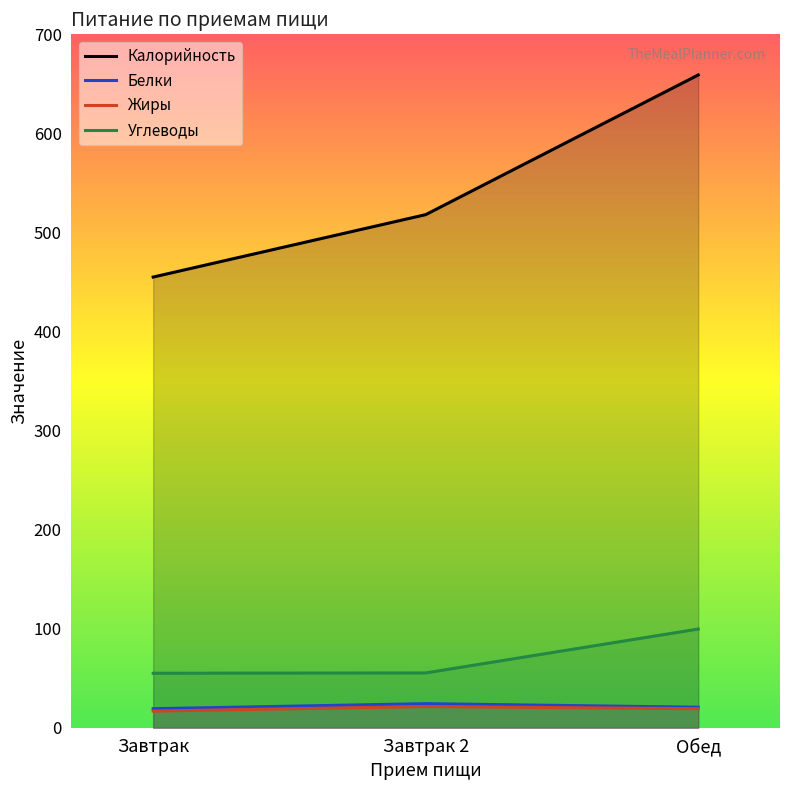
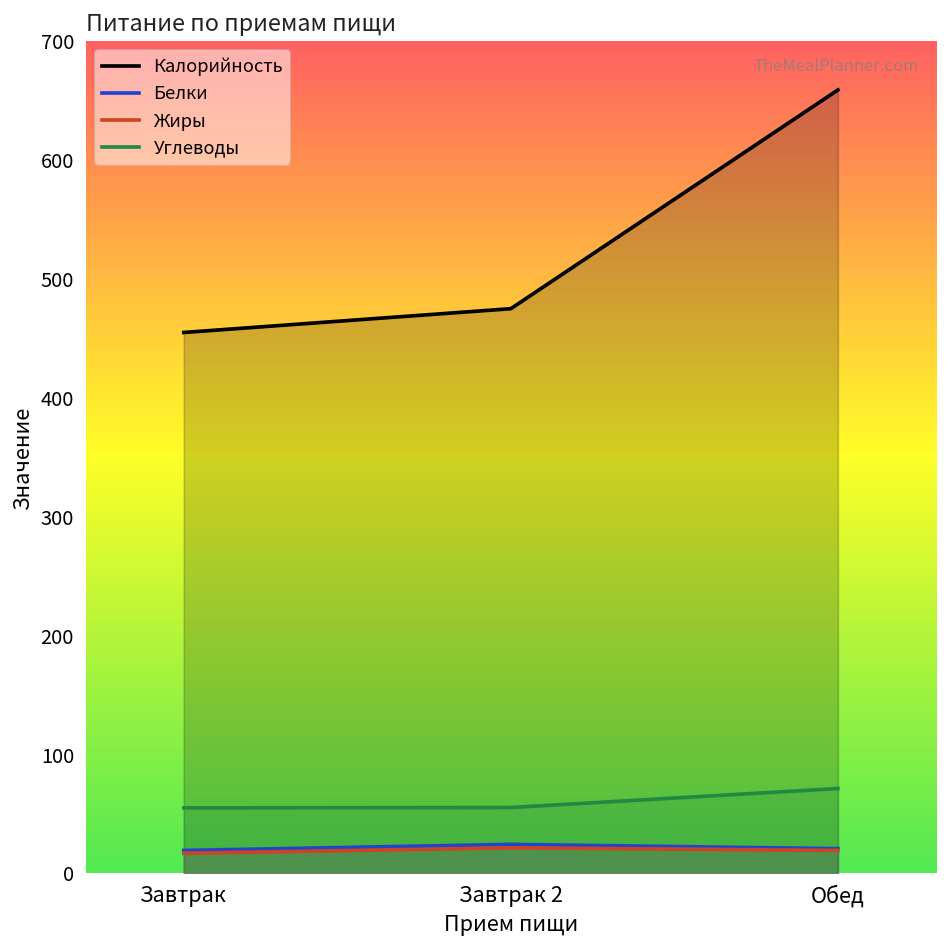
  {
    "Калорийность": {
      "Завтрак": 460,
-     "Завтрак 2": 520,
+     "Завтрак 2": 480,
      "Обед": 660
    },
    "Белки": {
      "Завтрак 2": 20
    },
    "Жиры": {
      "Завтрак 2": 20
    },
    "Углеводы": {
      "Завтрак": 60,
      "Завтрак 2": 60,
-     "Обед": 100
+     "Обед": 70
    }
  }
